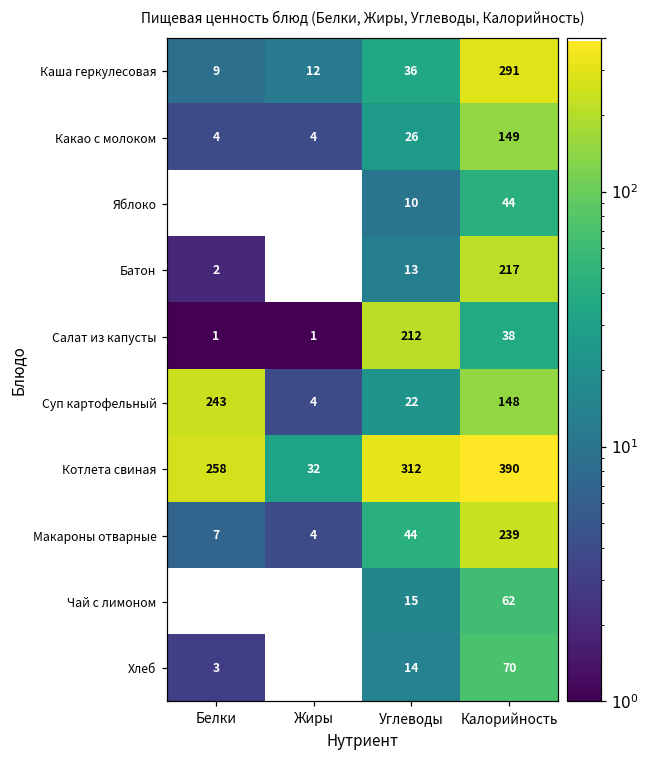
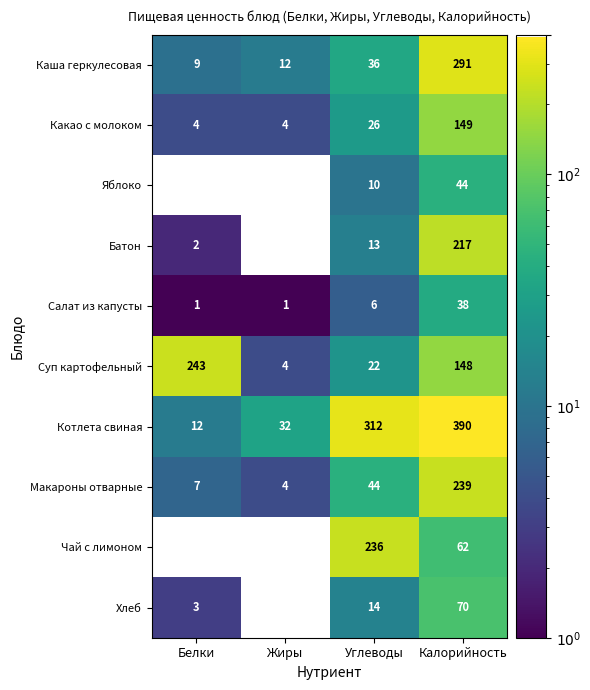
  {
    "Каша геркулесовая": {
      "Белки": 9,
      "Жиры": 12,
      "Углеводы": 36,
      "Калорийность": 291
    },
    "Какао с молоком": {
      "Белки": 4,
      "Жиры": 4,
      "Углеводы": 26,
      "Калорийность": 149
    },
    "Яблоко": {
      "Углеводы": 10,
      "Калорийность": 44
    },
    "Батон": {
      "Белки": 2,
      "Углеводы": 13,
      "Калорийность": 217
    },
    "Салат из капусты": {
      "Белки": 1,
      "Жиры": 1,
-     "Углеводы": 212,
+     "Углеводы": 6,
      "Калорийность": 38
    },
    "Суп картофельный": {
      "Белки": 243,
      "Жиры": 4,
      "Углеводы": 22,
      "Калорийность": 148
    },
    "Котлета свиная": {
-     "Белки": 258,
+     "Белки": 12,
      "Жиры": 32,
      "Углеводы": 312,
      "Калорийность": 390
    },
    "Макароны отварные": {
      "Белки": 7,
      "Жиры": 4,
      "Углеводы": 44,
      "Калорийность": 239
    },
    "Чай с лимоном": {
-     "Углеводы": 15,
+     "Углеводы": 236,
      "Калорийность": 62
    },
    "Хлеб": {
      "Белки": 3,
      "Углеводы": 14,
      "Калорийность": 70
    }
  }
